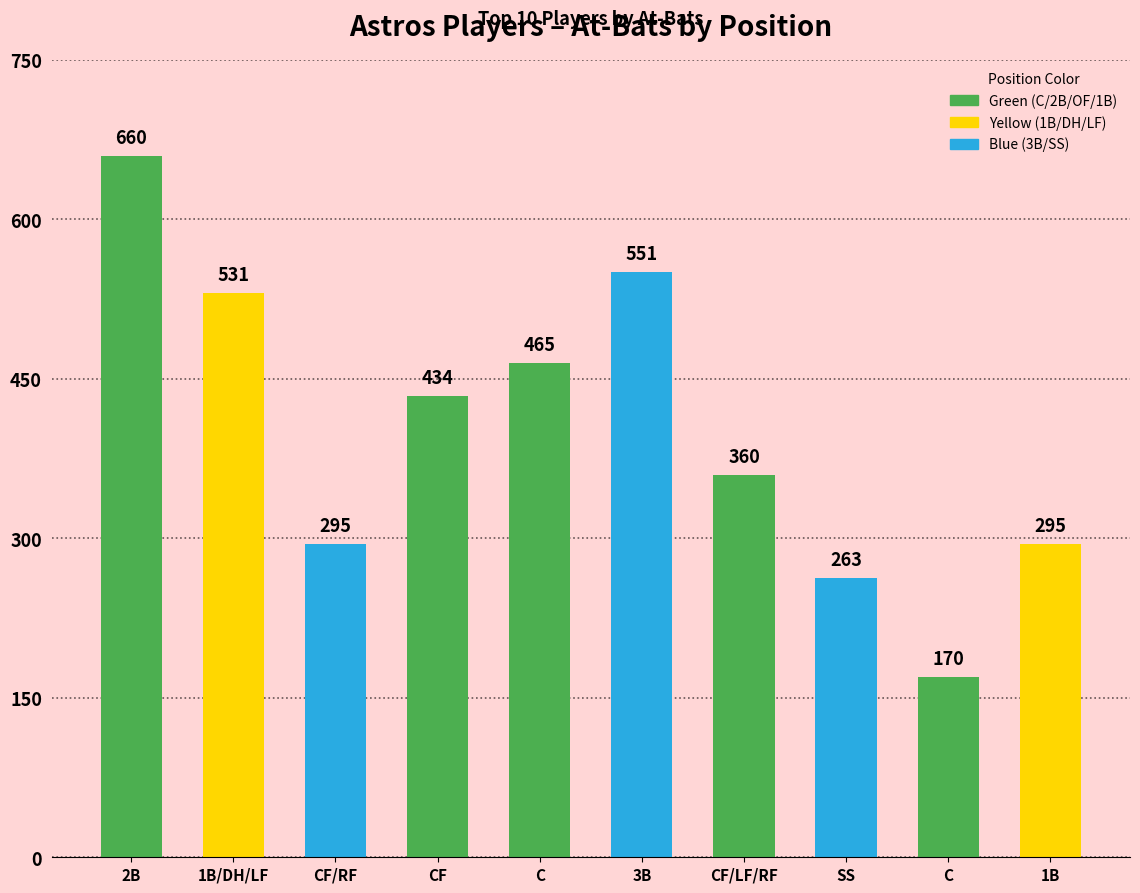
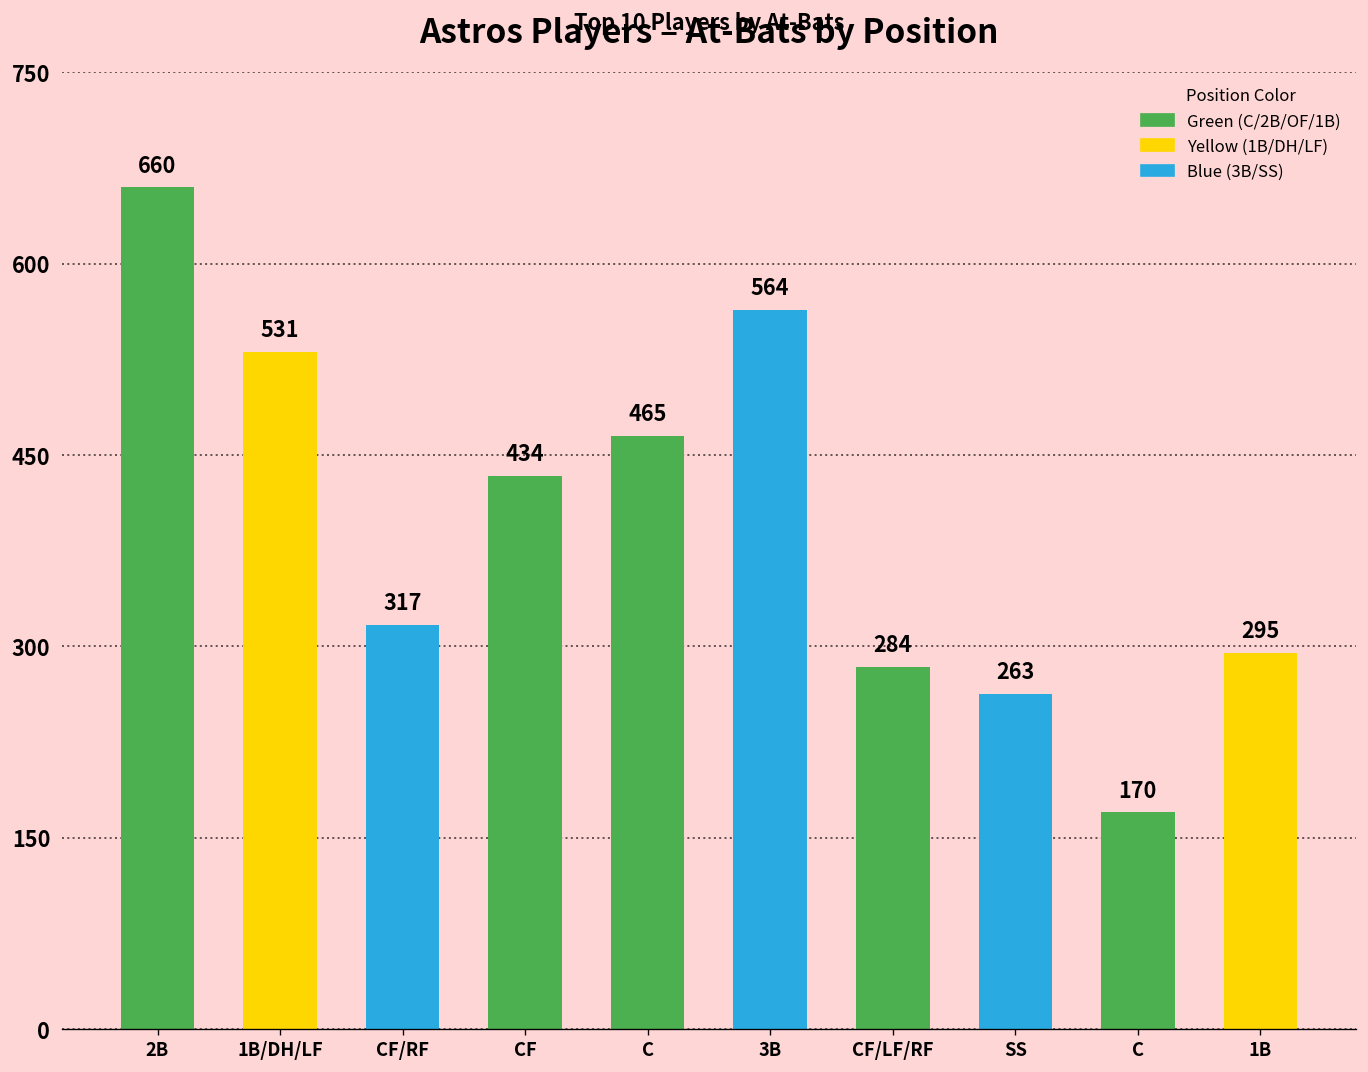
  {
    "2B": 660,
    "1B/DH/LF": 531,
-   "CF/RF": 295,
+   "CF/RF": 317,
    "CF": 434,
-   "3B": 551,
-   "CF/LF/RF": 360,
+   "3B": 564,
+   "CF/LF/RF": 284,
    "SS": 263,
    "1B": 295
  }
